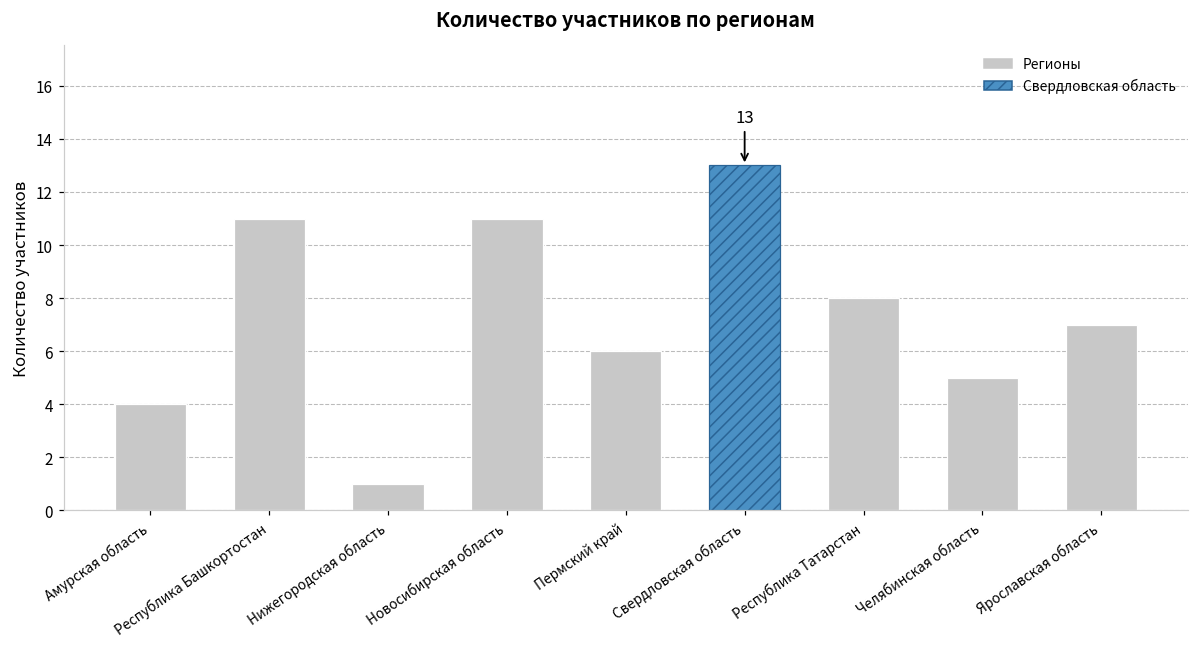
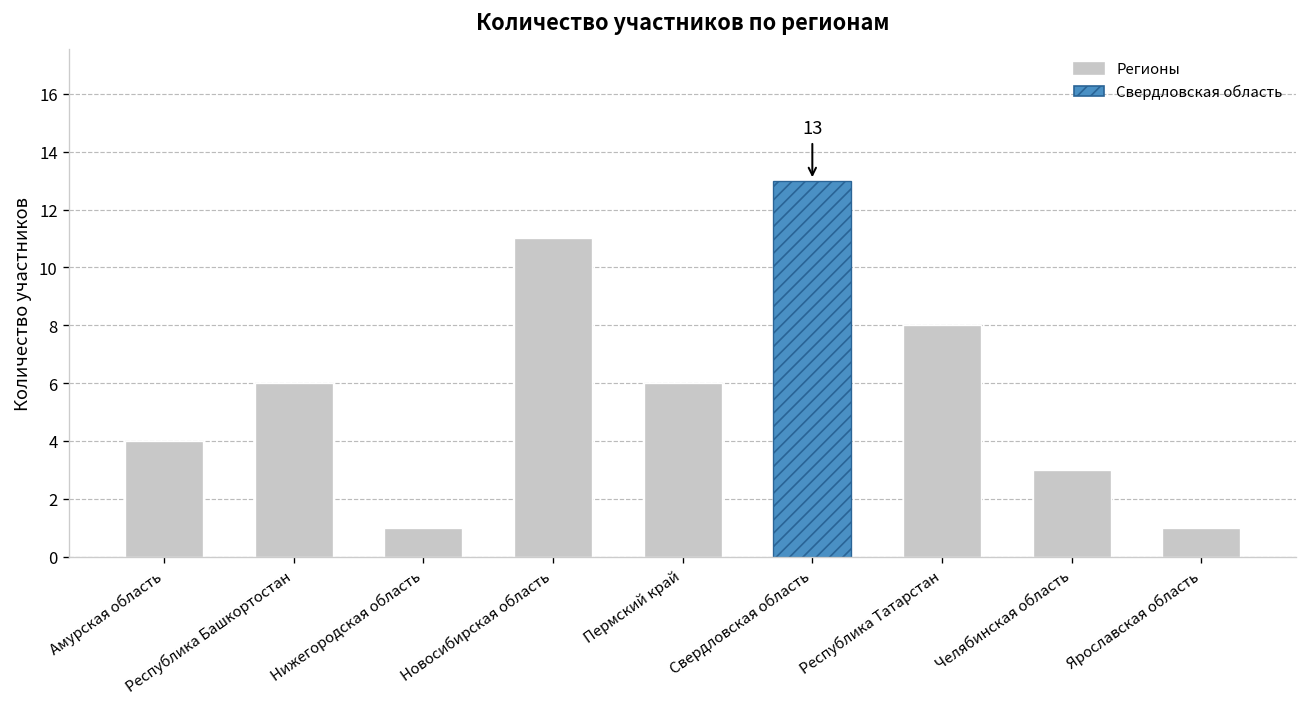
  {
    "Амурская область": 4,
-   "Республика Башкортостан": 11,
+   "Республика Башкортостан": 6,
    "Нижегородская область": 1,
    "Новосибирская область": 11,
    "Пермский край": 6,
    "Республика Татарстан": 8,
-   "Челябинская область": 5,
-   "Ярославская область": 7
+   "Челябинская область": 3,
+   "Ярославская область": 1
  }
